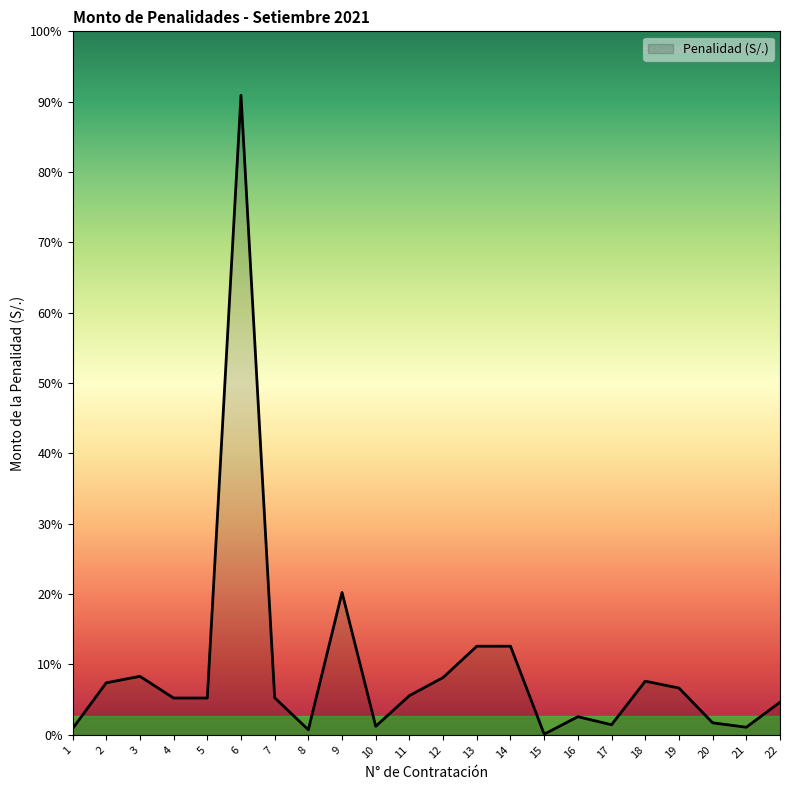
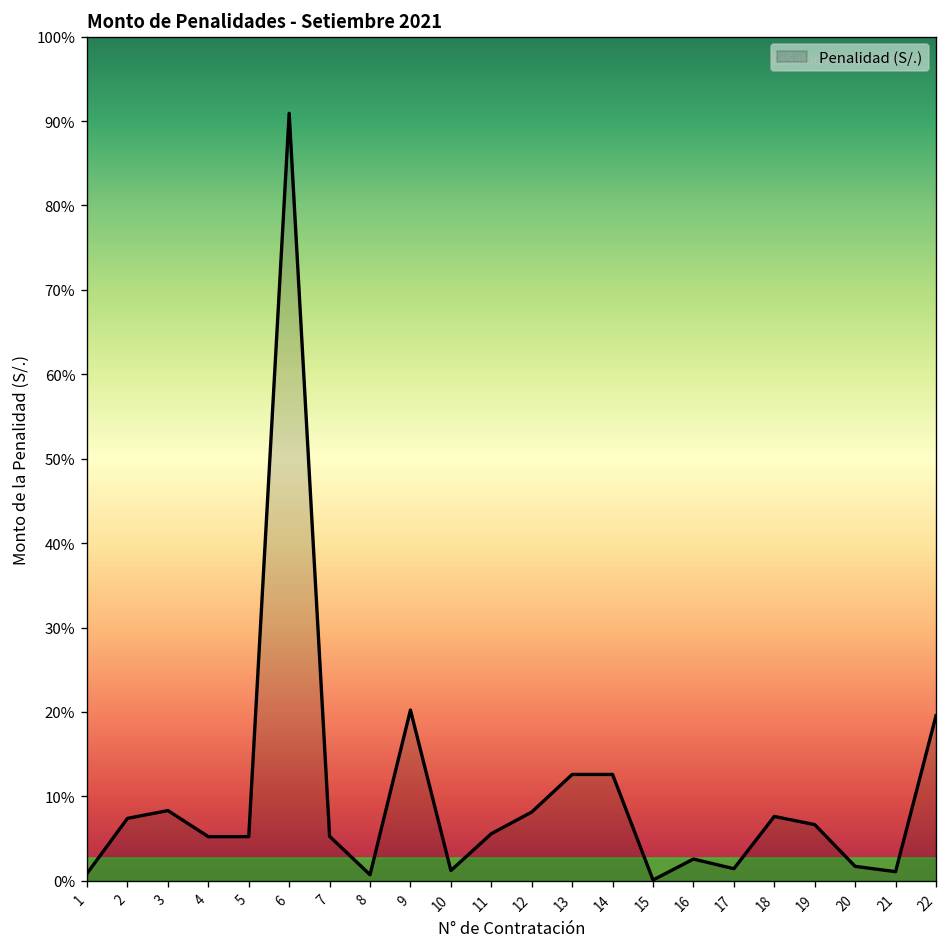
  {
    "2": "7%",
    "3": "8%",
    "4": "5%",
    "5": "5%",
    "6": "91%",
    "7": "5%",
    "9": "20%",
    "11": "6%",
    "12": "8%",
    "13": "13%",
    "14": "13%",
    "18": "8%",
    "19": "7%",
-   "22": "5%"
+   "22": "20%"
  }
